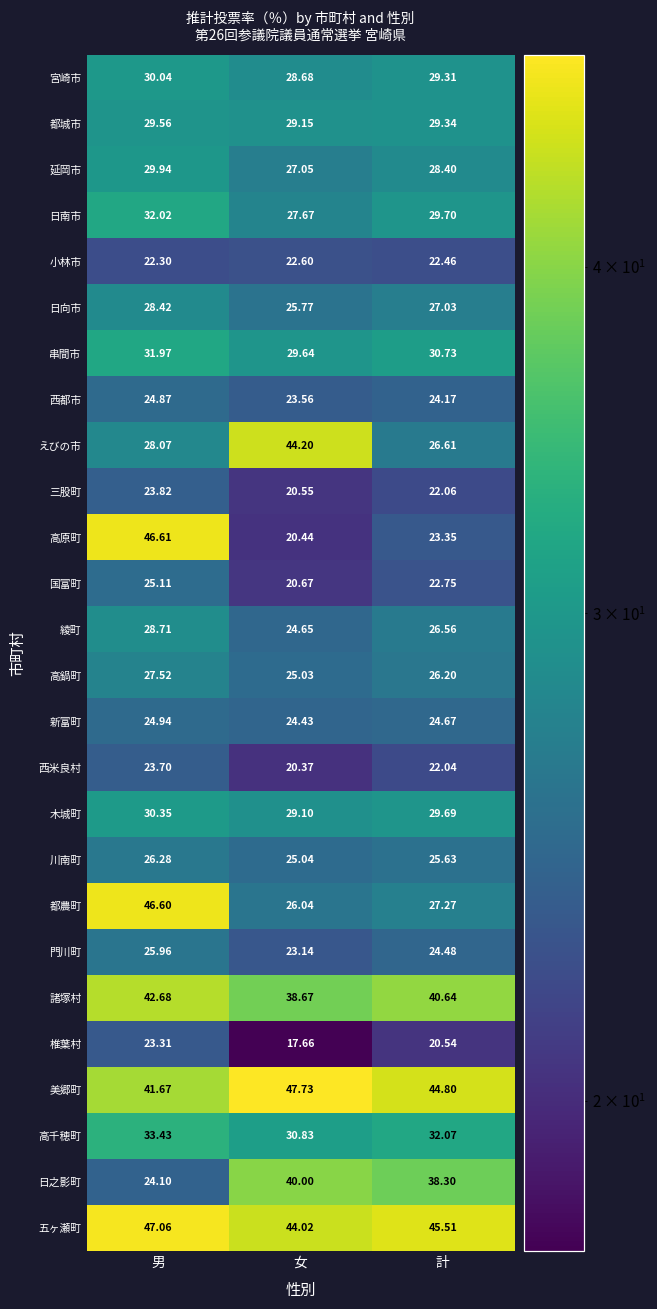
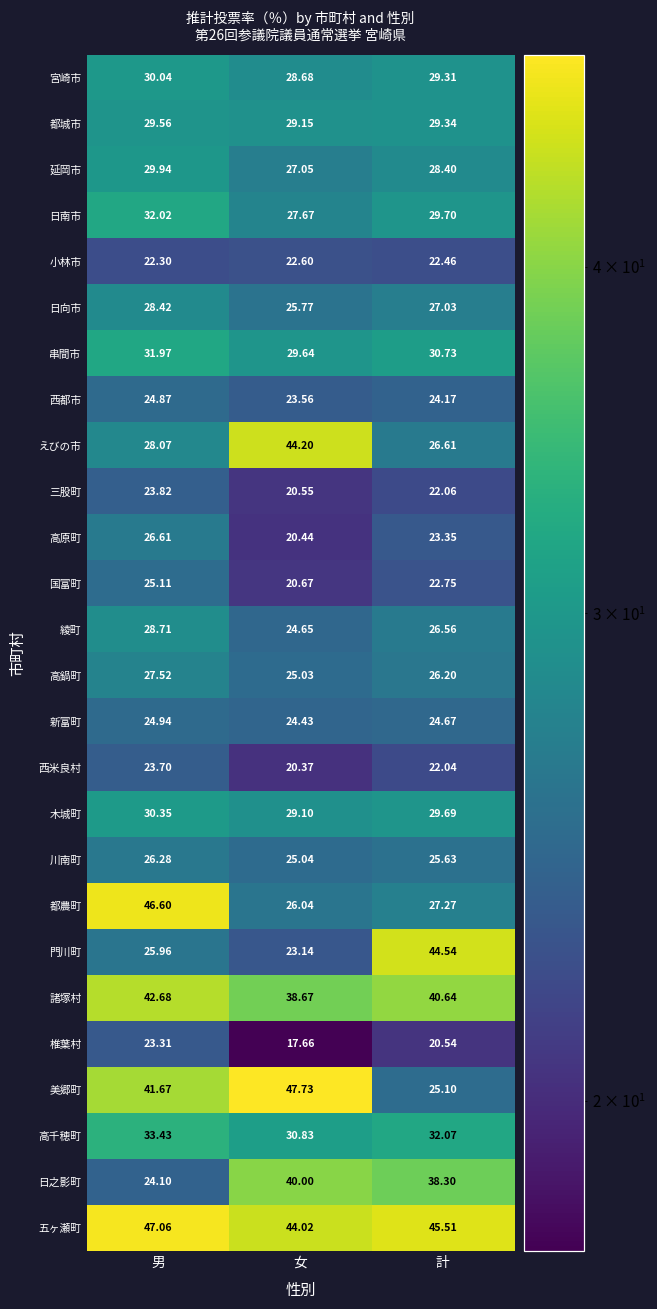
  {
    "宮崎市": {
      "男": 30.04,
      "女": 28.68,
      "計": 29.31
    },
    "都城市": {
      "男": 29.56,
      "女": 29.15,
      "計": 29.34
    },
    "延岡市": {
      "男": 29.94,
      "女": 27.05,
      "計": 28.40
    },
    "日南市": {
      "男": 32.02,
      "女": 27.67,
      "計": 29.70
    },
    "小林市": {
      "男": 22.30,
      "女": 22.60,
      "計": 22.46
    },
    "日向市": {
      "男": 28.42,
      "女": 25.77,
      "計": 27.03
    },
    "串間市": {
      "男": 31.97,
      "女": 29.64,
      "計": 30.73
    },
    "西都市": {
      "男": 24.87,
      "女": 23.56,
      "計": 24.17
    },
    "えびの市": {
      "男": 28.07,
      "女": 44.20,
      "計": 26.61
    },
    "三股町": {
      "男": 23.82,
      "女": 20.55,
      "計": 22.06
    },
    "高原町": {
-     "男": 46.61,
+     "男": 26.61,
      "女": 20.44,
      "計": 23.35
    },
    "国富町": {
      "男": 25.11,
      "女": 20.67,
      "計": 22.75
    },
    "綾町": {
      "男": 28.71,
      "女": 24.65,
      "計": 26.56
    },
    "高鍋町": {
      "男": 27.52,
      "女": 25.03,
      "計": 26.20
    },
    "新富町": {
      "男": 24.94,
      "女": 24.43,
      "計": 24.67
    },
    "西米良村": {
      "男": 23.70,
      "女": 20.37,
      "計": 22.04
    },
    "木城町": {
      "男": 30.35,
      "女": 29.10,
      "計": 29.69
    },
    "川南町": {
      "男": 26.28,
      "女": 25.04,
      "計": 25.63
    },
    "都農町": {
      "男": 46.60,
      "女": 26.04,
      "計": 27.27
    },
    "門川町": {
      "男": 25.96,
      "女": 23.14,
-     "計": 24.48
+     "計": 44.54
    },
    "諸塚村": {
      "男": 42.68,
      "女": 38.67,
      "計": 40.64
    },
    "椎葉村": {
      "男": 23.31,
      "女": 17.66,
      "計": 20.54
    },
    "美郷町": {
      "男": 41.67,
      "女": 47.73,
-     "計": 44.80
+     "計": 25.10
    },
    "高千穂町": {
      "男": 33.43,
      "女": 30.83,
      "計": 32.07
    },
    "日之影町": {
      "男": 24.10,
      "女": 40.00,
      "計": 38.30
    },
    "五ヶ瀬町": {
      "男": 47.06,
      "女": 44.02,
      "計": 45.51
    }
  }
